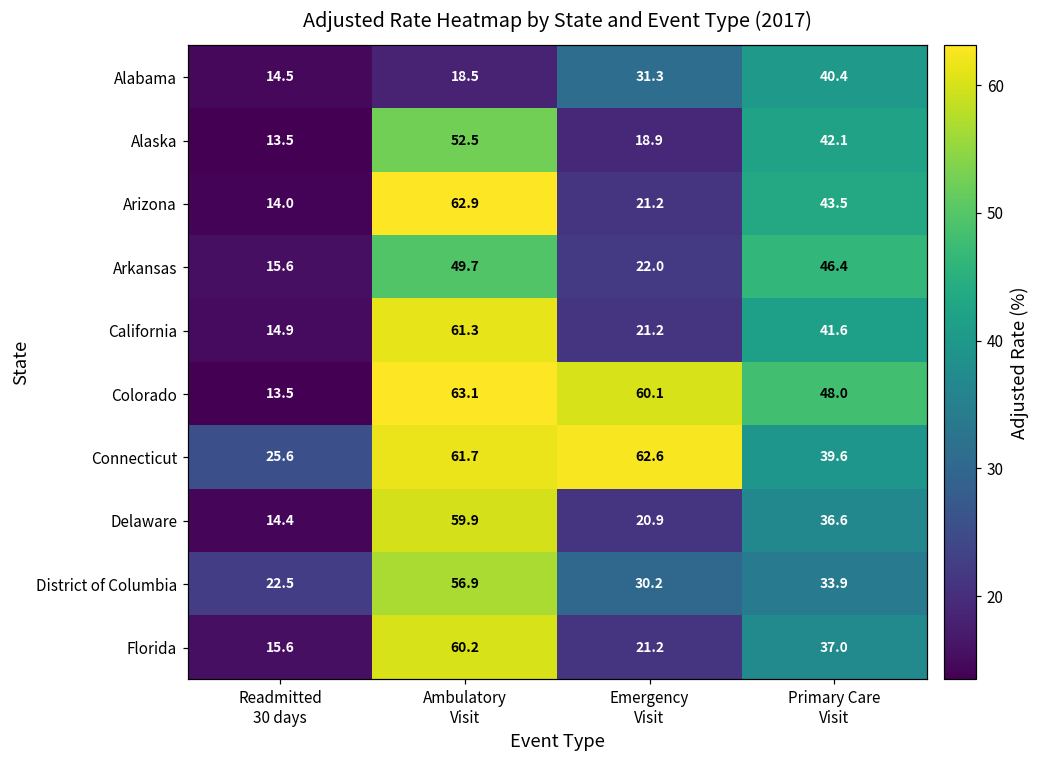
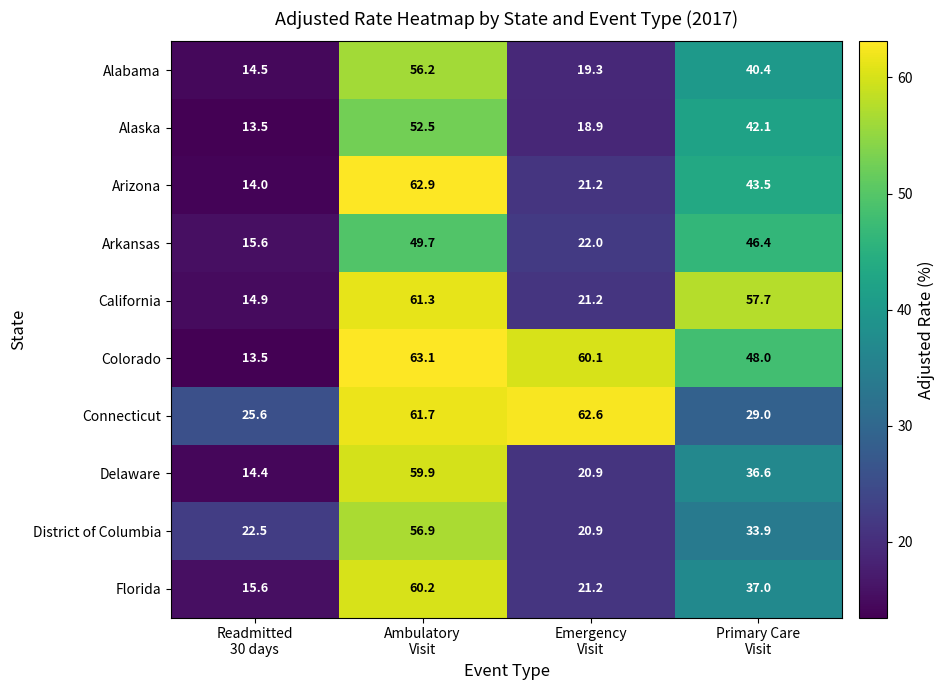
  {
    "Alabama": {
      "Readmitted 30 days": 14.5,
-     "Ambulatory Visit": 18.5,
-     "Emergency Visit": 31.3,
+     "Ambulatory Visit": 56.2,
+     "Emergency Visit": 19.3,
      "Primary Care Visit": 40.4
    },
    "Alaska": {
      "Readmitted 30 days": 13.5,
      "Ambulatory Visit": 52.5,
      "Emergency Visit": 18.9,
      "Primary Care Visit": 42.1
    },
    "Arizona": {
      "Readmitted 30 days": 14.0,
      "Ambulatory Visit": 62.9,
      "Emergency Visit": 21.2,
      "Primary Care Visit": 43.5
    },
    "Arkansas": {
      "Readmitted 30 days": 15.6,
      "Ambulatory Visit": 49.7,
      "Emergency Visit": 22.0,
      "Primary Care Visit": 46.4
    },
    "California": {
      "Readmitted 30 days": 14.9,
      "Ambulatory Visit": 61.3,
      "Emergency Visit": 21.2,
-     "Primary Care Visit": 41.6
+     "Primary Care Visit": 57.7
    },
    "Colorado": {
      "Readmitted 30 days": 13.5,
      "Ambulatory Visit": 63.1,
      "Emergency Visit": 60.1,
      "Primary Care Visit": 48.0
    },
    "Connecticut": {
      "Readmitted 30 days": 25.6,
      "Ambulatory Visit": 61.7,
      "Emergency Visit": 62.6,
-     "Primary Care Visit": 39.6
+     "Primary Care Visit": 29.0
    },
    "Delaware": {
      "Readmitted 30 days": 14.4,
      "Ambulatory Visit": 59.9,
      "Emergency Visit": 20.9,
      "Primary Care Visit": 36.6
    },
    "District of Columbia": {
      "Readmitted 30 days": 22.5,
      "Ambulatory Visit": 56.9,
-     "Emergency Visit": 30.2,
+     "Emergency Visit": 20.9,
      "Primary Care Visit": 33.9
    },
    "Florida": {
      "Readmitted 30 days": 15.6,
      "Ambulatory Visit": 60.2,
      "Emergency Visit": 21.2,
      "Primary Care Visit": 37.0
    }
  }
